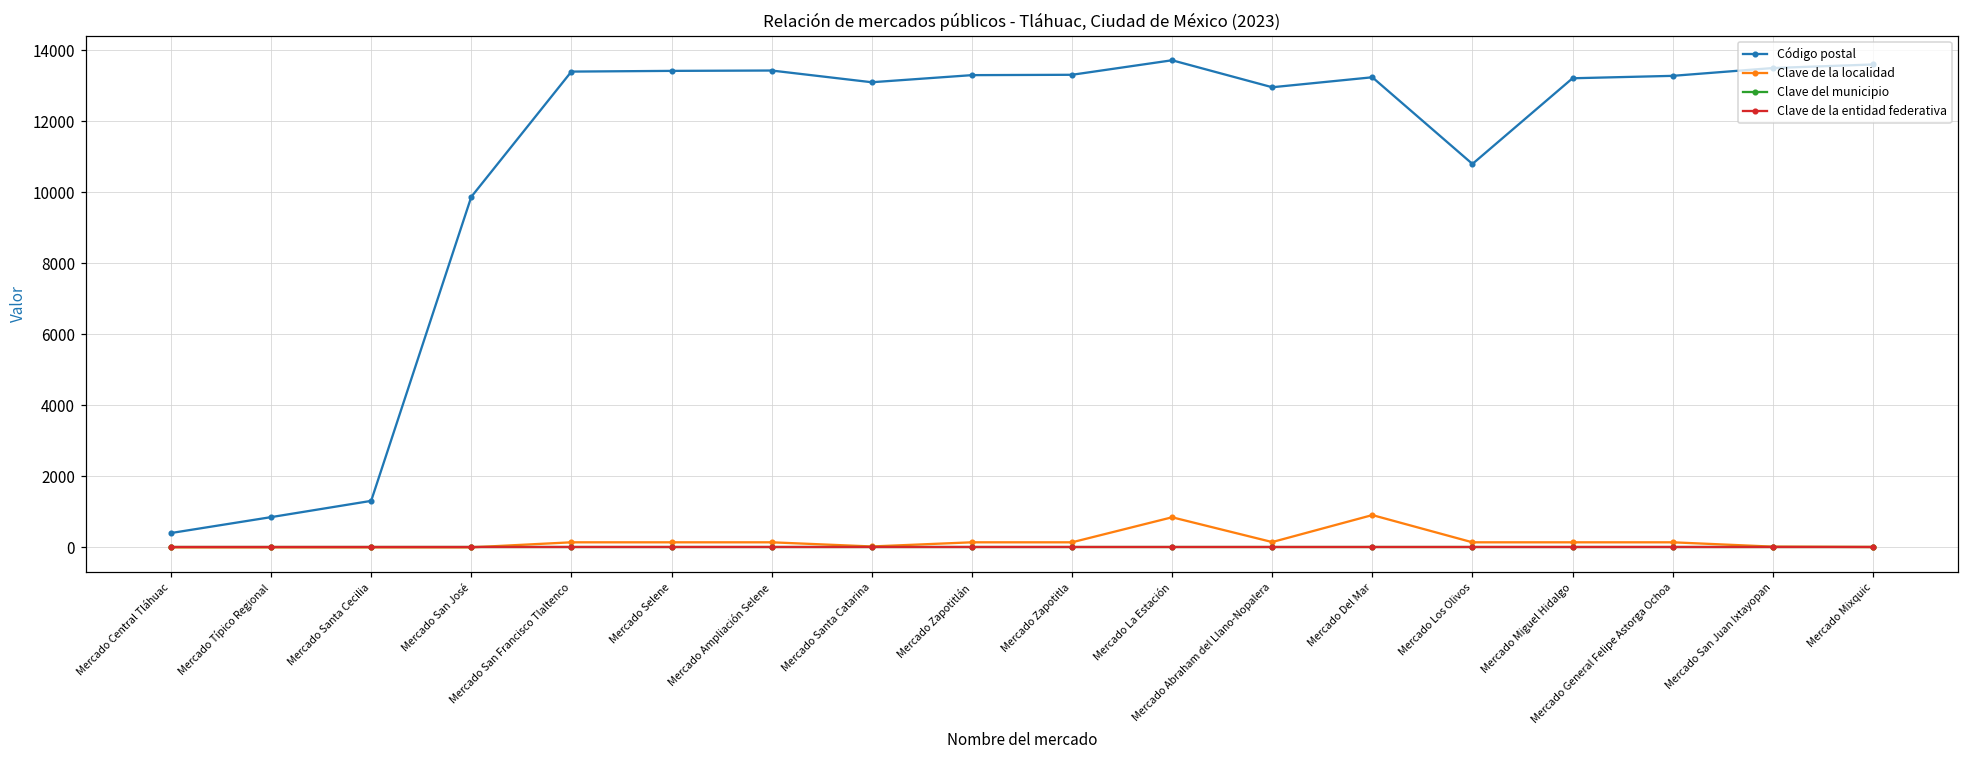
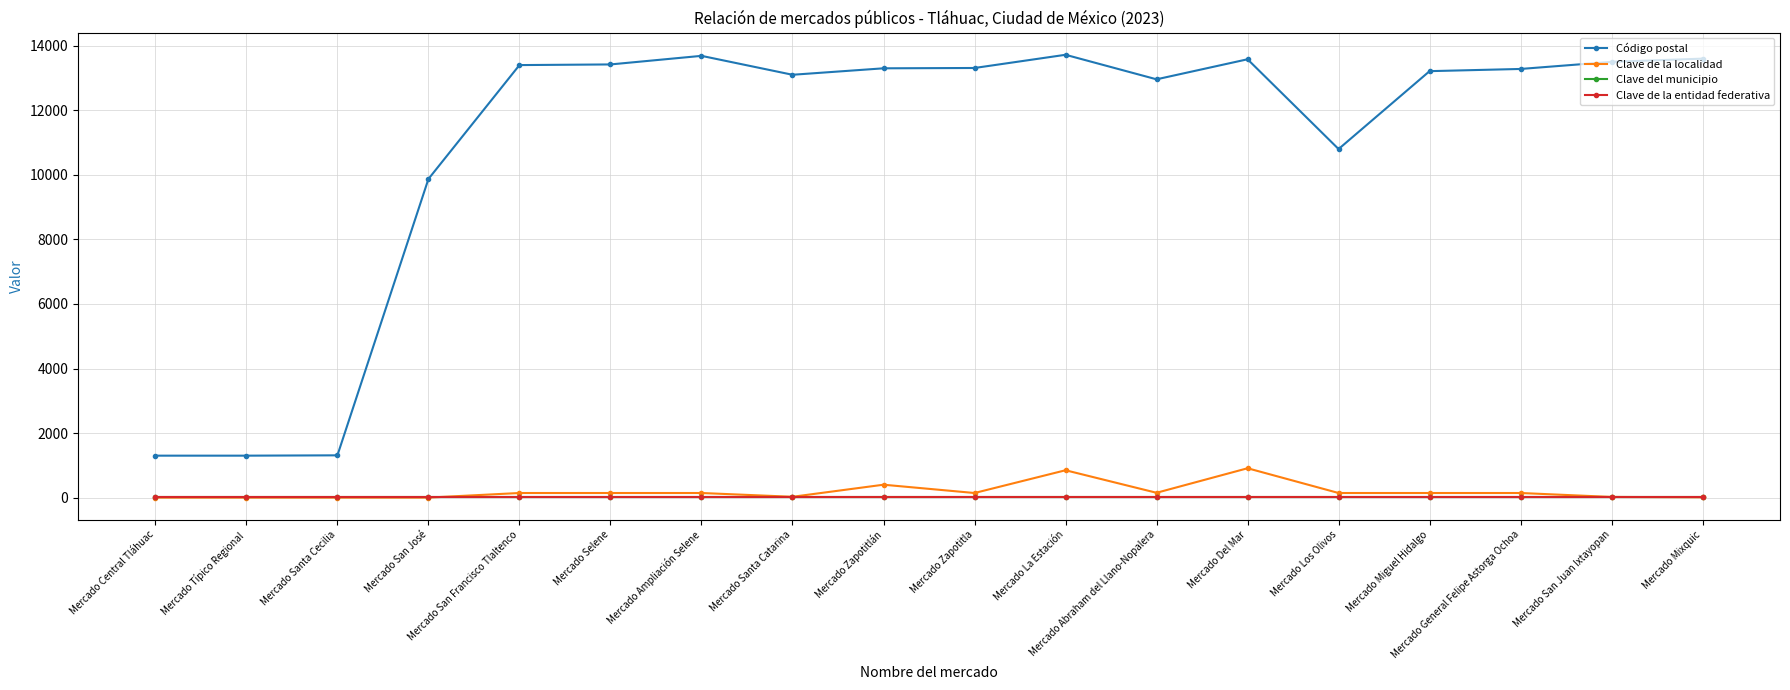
  {
    "Código postal": {
-     "Mercado Central Tláhuac": 400,
-     "Mercado Típico Regional": 900,
+     "Mercado Central Tláhuac": 1300,
+     "Mercado Típico Regional": 1300,
      "Mercado Santa Cecilia": 1300,
      "Mercado San José": 9900,
      "Mercado San Francisco Tlaltenco": 13400,
      "Mercado Selene": 13400,
-     "Mercado Ampliación Selene": 13400,
+     "Mercado Ampliación Selene": 13700,
      "Mercado Santa Catarina": 13100,
      "Mercado Zapotitlán": 13300,
      "Mercado Zapotitla": 13300,
      "Mercado La Estación": 13700,
      "Mercado Abraham del Llano-Nopalera": 13000,
-     "Mercado Del Mar": 13200,
+     "Mercado Del Mar": 13600,
      "Mercado Los Olivos": 10800,
      "Mercado Miguel Hidalgo": 13200,
      "Mercado General Felipe Astorga Ochoa": 13300
    },
    "Clave de la localidad": {
      "Mercado San Francisco Tlaltenco": 100,
      "Mercado Selene": 100,
      "Mercado Ampliación Selene": 100,
-     "Mercado Zapotitlán": 100,
+     "Mercado Zapotitlán": 400,
      "Mercado Zapotitla": 100,
      "Mercado La Estación": 800,
      "Mercado Abraham del Llano-Nopalera": 200,
      "Mercado Del Mar": 900,
      "Mercado Los Olivos": 100,
      "Mercado Miguel Hidalgo": 100,
      "Mercado General Felipe Astorga Ochoa": 100
    },
    "Clave de la entidad federativa": {
      "Mercado San Francisco Tlaltenco": 0,
      "Mercado Selene": 0,
      "Mercado Ampliación Selene": 0,
      "Mercado Zapotitlán": 0,
      "Mercado Zapotitla": 0,
      "Mercado La Estación": 0,
      "Mercado Abraham del Llano-Nopalera": 0,
      "Mercado Del Mar": 0,
      "Mercado Los Olivos": 0,
      "Mercado Miguel Hidalgo": 0,
      "Mercado General Felipe Astorga Ochoa": 0
    }
  }
